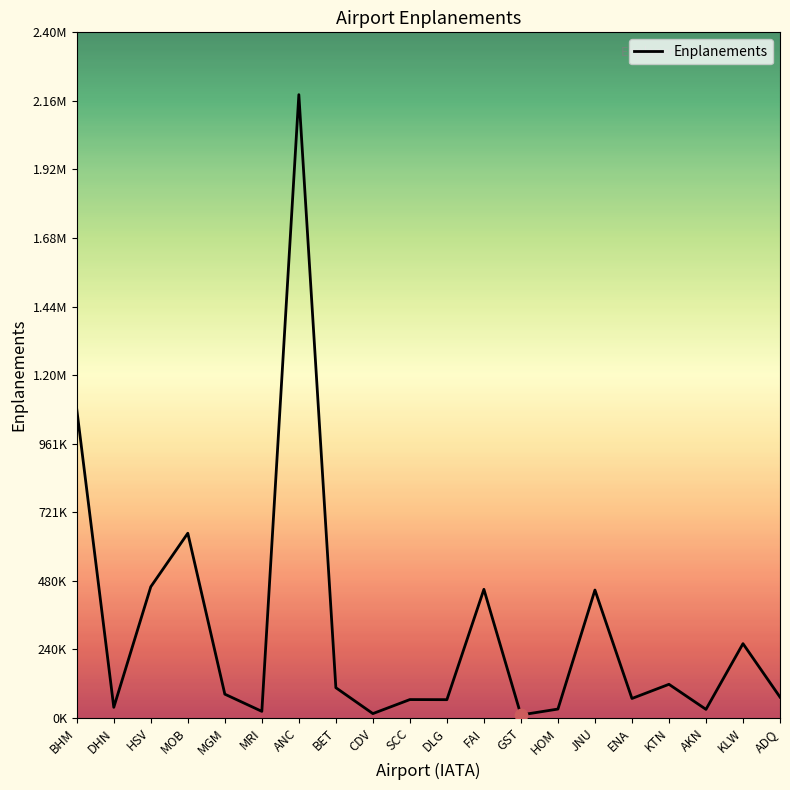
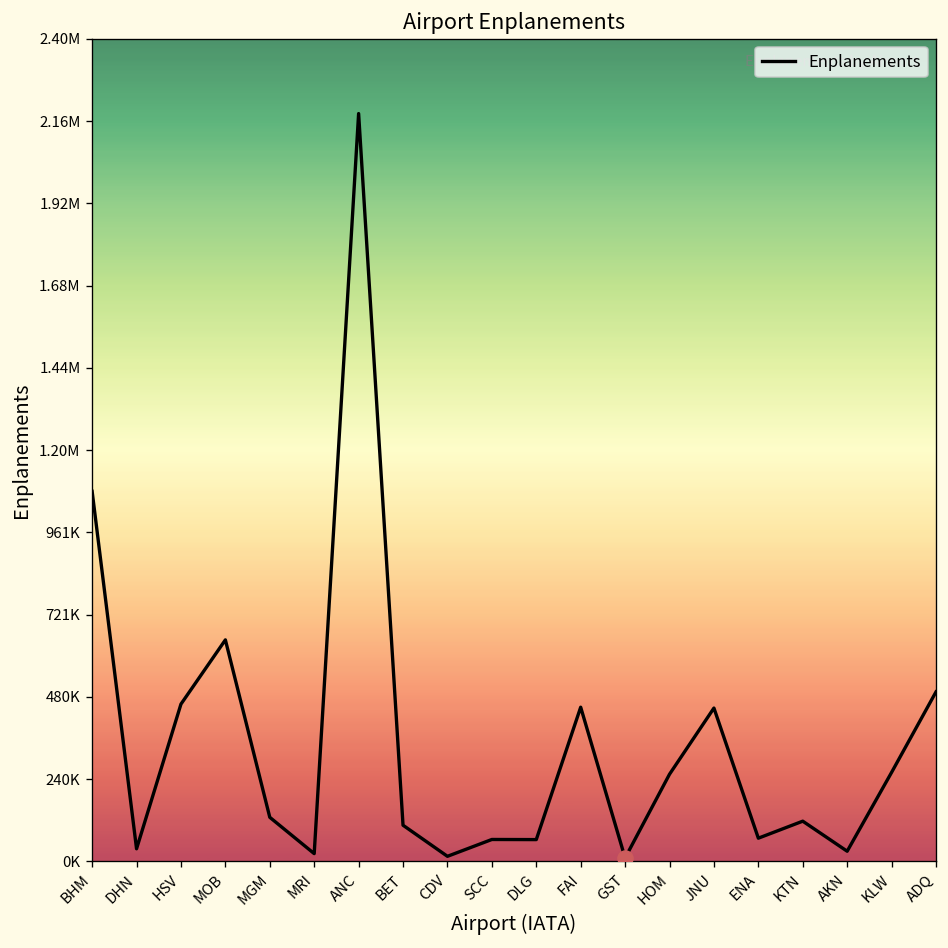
  {
    "Enplanements": {
      "BHM": 1080000,
      "DHN": 40000,
      "HSV": 460000,
      "MOB": 650000,
-     "MGM": 80000,
+     "MGM": 130000,
      "MRI": 20000,
      "ANC": 2180000,
      "BET": 110000,
      "CDV": 20000,
      "SCC": 60000,
      "DLG": 60000,
      "FAI": 450000,
-     "HOM": 30000,
+     "HOM": 250000,
      "JNU": 450000,
      "ENA": 70000,
      "KTN": 120000,
      "AKN": 30000,
      "KLW": 260000,
-     "ADQ": 70000
+     "ADQ": 500000
    }
  }
